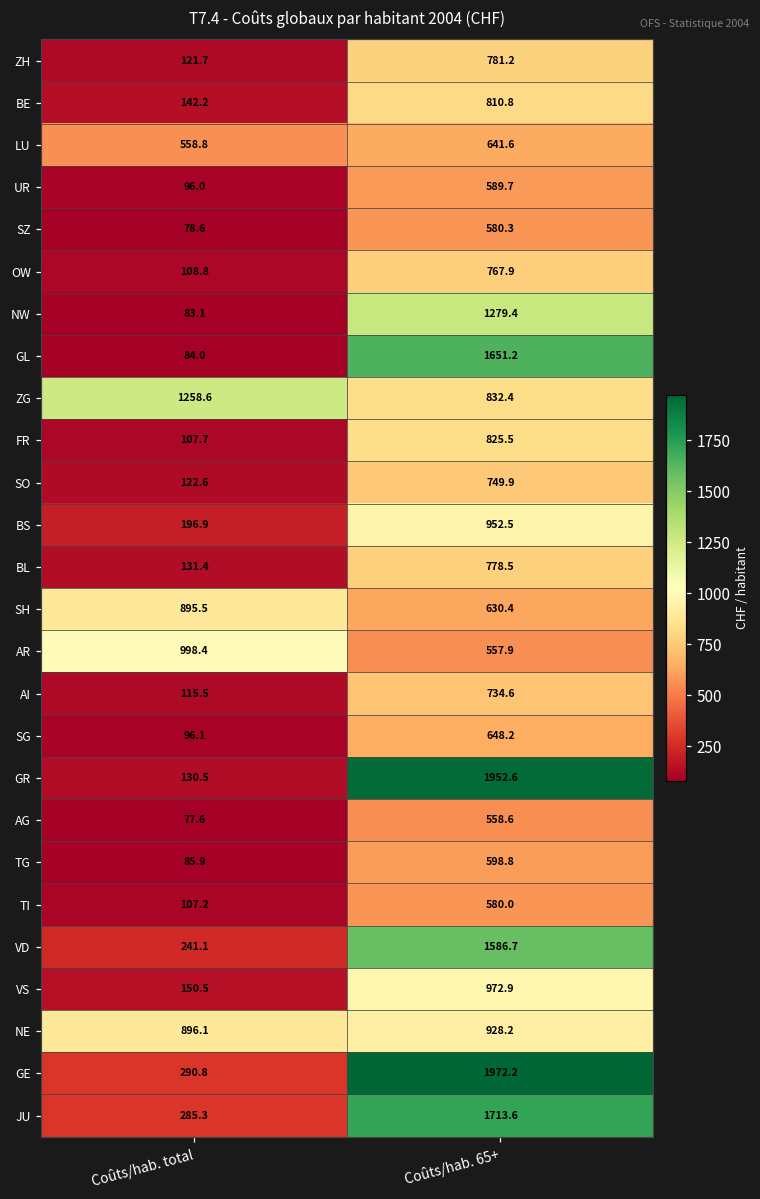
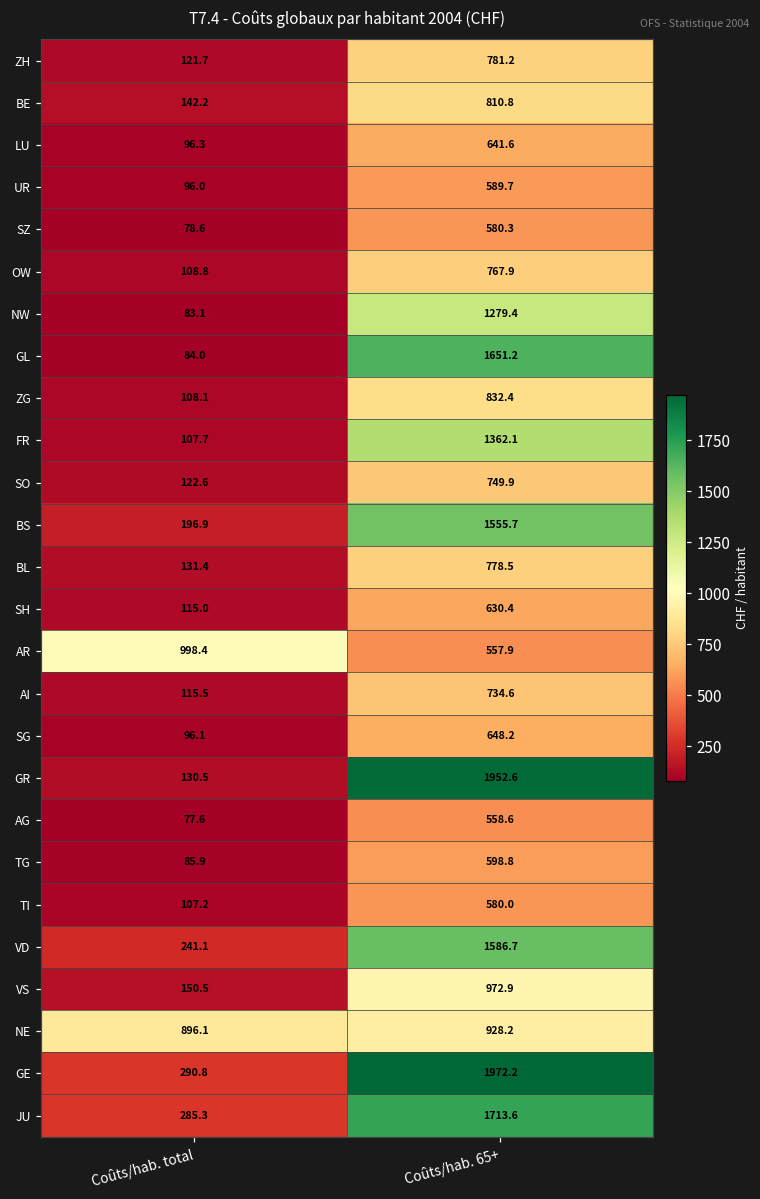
  {
    "ZH": {
      "Coûts/hab. total": 121.7,
      "Coûts/hab. 65+": 781.2
    },
    "BE": {
      "Coûts/hab. total": 142.2,
      "Coûts/hab. 65+": 810.8
    },
    "LU": {
-     "Coûts/hab. total": 558.8,
+     "Coûts/hab. total": 96.3,
      "Coûts/hab. 65+": 641.6
    },
    "UR": {
      "Coûts/hab. total": 96.0,
      "Coûts/hab. 65+": 589.7
    },
    "SZ": {
      "Coûts/hab. total": 78.6,
      "Coûts/hab. 65+": 580.3
    },
    "OW": {
      "Coûts/hab. total": 108.8,
      "Coûts/hab. 65+": 767.9
    },
    "NW": {
      "Coûts/hab. total": 83.1,
      "Coûts/hab. 65+": 1279.4
    },
    "GL": {
      "Coûts/hab. total": 84.0,
      "Coûts/hab. 65+": 1651.2
    },
    "ZG": {
-     "Coûts/hab. total": 1258.6,
+     "Coûts/hab. total": 108.1,
      "Coûts/hab. 65+": 832.4
    },
    "FR": {
      "Coûts/hab. total": 107.7,
-     "Coûts/hab. 65+": 825.5
+     "Coûts/hab. 65+": 1362.1
    },
    "SO": {
      "Coûts/hab. total": 122.6,
      "Coûts/hab. 65+": 749.9
    },
    "BS": {
      "Coûts/hab. total": 196.9,
-     "Coûts/hab. 65+": 952.5
+     "Coûts/hab. 65+": 1555.7
    },
    "BL": {
      "Coûts/hab. total": 131.4,
      "Coûts/hab. 65+": 778.5
    },
    "SH": {
-     "Coûts/hab. total": 895.5,
+     "Coûts/hab. total": 115.0,
      "Coûts/hab. 65+": 630.4
    },
    "AR": {
      "Coûts/hab. total": 998.4,
      "Coûts/hab. 65+": 557.9
    },
    "AI": {
      "Coûts/hab. total": 115.5,
      "Coûts/hab. 65+": 734.6
    },
    "SG": {
      "Coûts/hab. total": 96.1,
      "Coûts/hab. 65+": 648.2
    },
    "GR": {
      "Coûts/hab. total": 130.5,
      "Coûts/hab. 65+": 1952.6
    },
    "AG": {
      "Coûts/hab. total": 77.6,
      "Coûts/hab. 65+": 558.6
    },
    "TG": {
      "Coûts/hab. total": 85.9,
      "Coûts/hab. 65+": 598.8
    },
    "TI": {
      "Coûts/hab. total": 107.2,
      "Coûts/hab. 65+": 580.0
    },
    "VD": {
      "Coûts/hab. total": 241.1,
      "Coûts/hab. 65+": 1586.7
    },
    "VS": {
      "Coûts/hab. total": 150.5,
      "Coûts/hab. 65+": 972.9
    },
    "NE": {
      "Coûts/hab. total": 896.1,
      "Coûts/hab. 65+": 928.2
    },
    "GE": {
      "Coûts/hab. total": 290.8,
      "Coûts/hab. 65+": 1972.2
    },
    "JU": {
      "Coûts/hab. total": 285.3,
      "Coûts/hab. 65+": 1713.6
    }
  }
